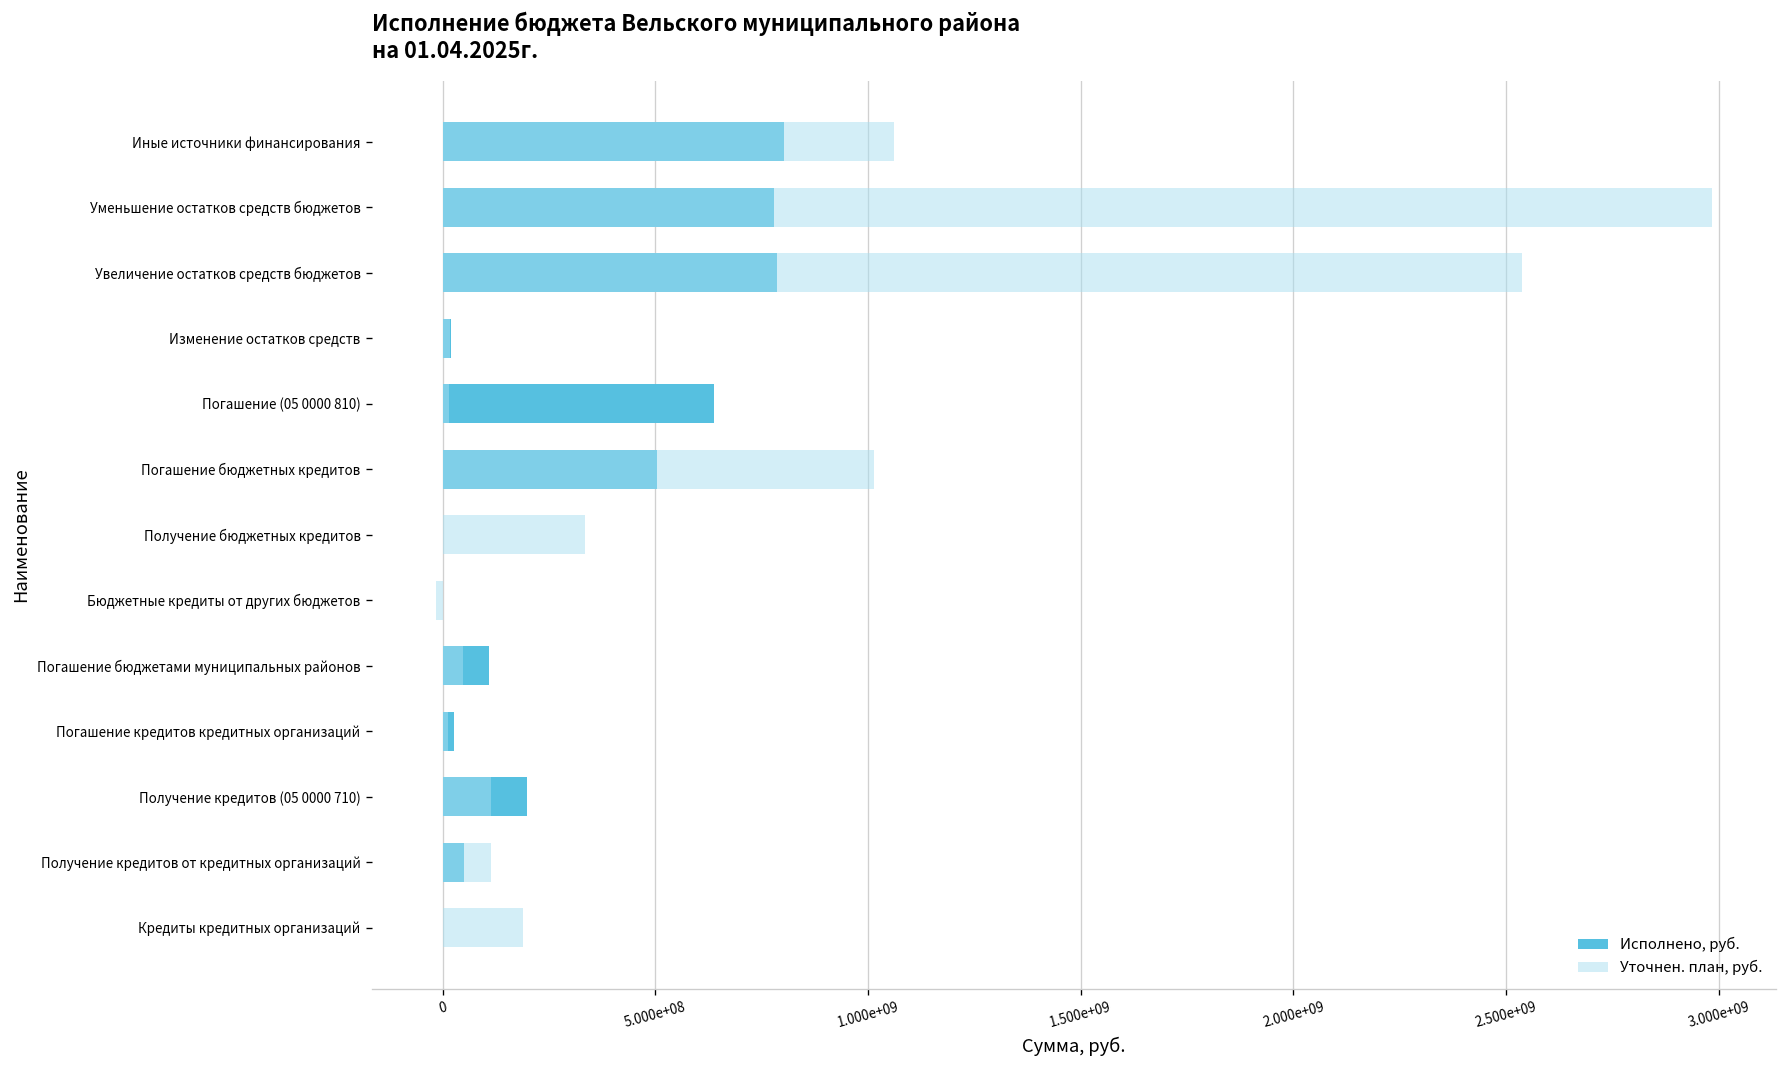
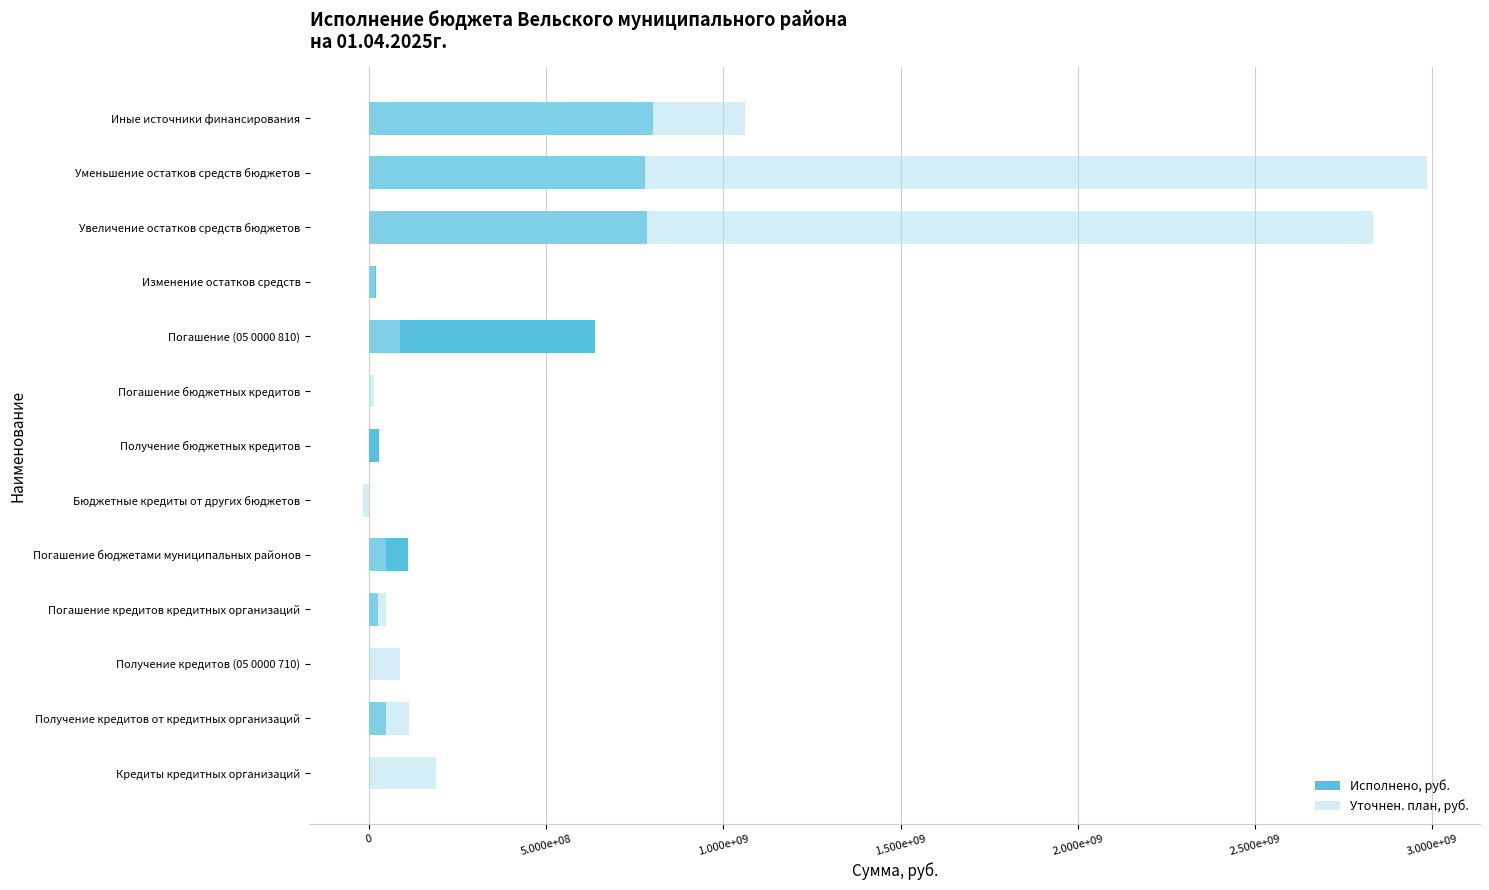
  {
    "Исполнено, руб.": {
      "Изменение остатков средств": 20000000,
      "Погашение (05 0000 810)": 640000000,
-     "Погашение бюджетных кредитов": 500000000,
-     "Получение бюджетных кредитов": 0,
+     "Погашение бюджетных кредитов": 0,
+     "Получение бюджетных кредитов": 30000000,
      "Бюджетные кредиты от других бюджетов": 0,
      "Погашение бюджетами муниципальных районов": 110000000,
-     "Получение кредитов (05 0000 710)": 200000000,
+     "Получение кредитов (05 0000 710)": 0,
      "Кредиты кредитных организаций": 0
    },
    "Уточнен. план, руб.": {
      "Иные источники финансирования": 1060000000,
      "Уменьшение остатков средств бюджетов": 2980000000,
-     "Увеличение остатков средств бюджетов": 2540000000,
+     "Увеличение остатков средств бюджетов": 2830000000,
      "Изменение остатков средств": 20000000,
-     "Погашение (05 0000 810)": 20000000,
-     "Погашение бюджетных кредитов": 1010000000,
-     "Получение бюджетных кредитов": 340000000,
+     "Погашение (05 0000 810)": 90000000,
+     "Погашение бюджетных кредитов": 20000000,
+     "Получение бюджетных кредитов": 0,
      "Бюджетные кредиты от других бюджетов": -20000000,
-     "Погашение кредитов кредитных организаций": 10000000,
-     "Получение кредитов (05 0000 710)": 110000000,
+     "Погашение кредитов кредитных организаций": 50000000,
+     "Получение кредитов (05 0000 710)": 90000000,
      "Получение кредитов от кредитных организаций": 110000000,
      "Кредиты кредитных организаций": 190000000
    }
  }
